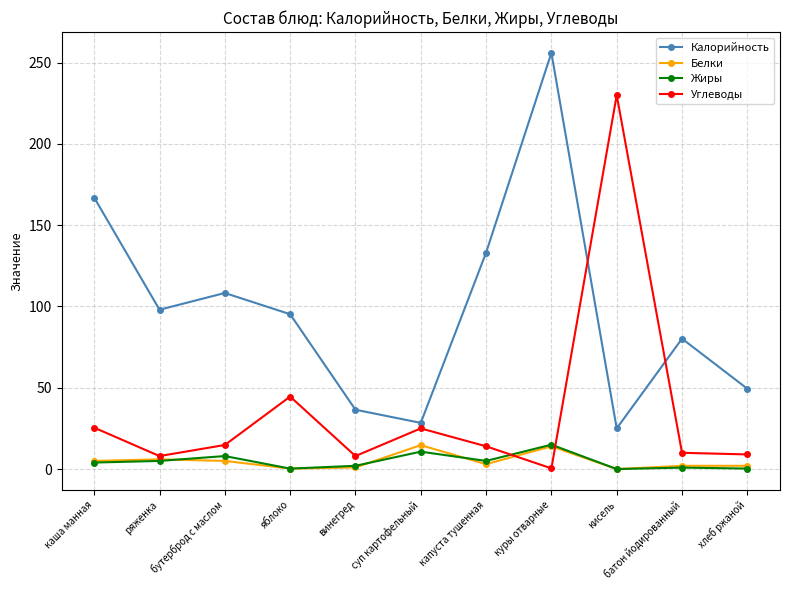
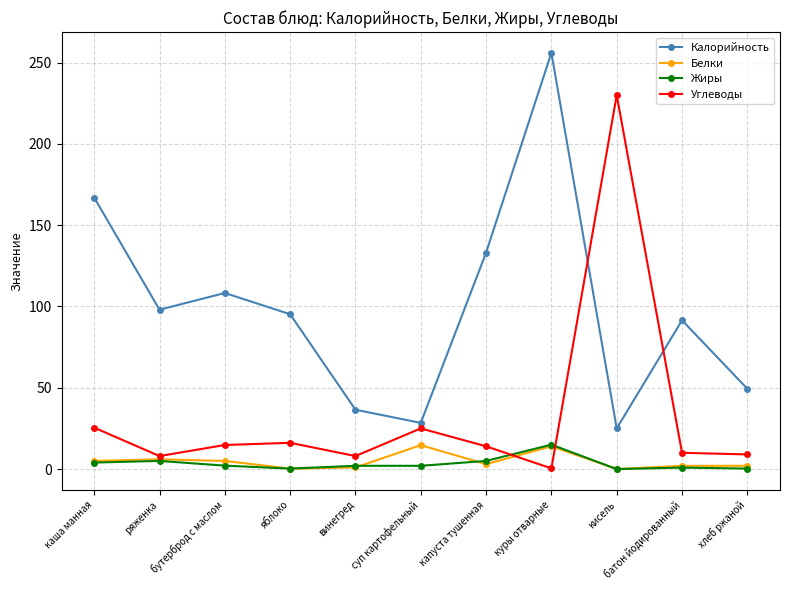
  {
    "Калорийность": {
      "каша манная": 167,
      "ряженка": 98,
      "бутерброд с маслом": 108,
      "яблоко": 95,
      "винегред": 37,
      "суп картофельный": 28,
      "капуста тушенная": 133,
      "куры отварные": 256,
      "кисель": 25,
-     "батон йодированный": 80,
+     "батон йодированный": 92,
      "хлеб ржаной": 49
    },
    "Белки": {
      "бутерброд с маслом": 5,
      "суп картофельный": 15,
      "капуста тушенная": 3,
      "хлеб ржаной": 2
    },
    "Жиры": {
-     "бутерброд с маслом": 8,
-     "суп картофельный": 11,
+     "бутерброд с маслом": 2,
+     "суп картофельный": 2,
      "капуста тушенная": 5,
      "хлеб ржаной": 0
    },
    "Углеводы": {
      "каша манная": 25,
      "ряженка": 8,
      "бутерброд с маслом": 15,
-     "яблоко": 45,
+     "яблоко": 16,
      "винегред": 8,
      "суп картофельный": 25,
      "капуста тушенная": 14,
      "куры отварные": 0,
      "кисель": 230,
      "батон йодированный": 10,
      "хлеб ржаной": 9
    }
  }
